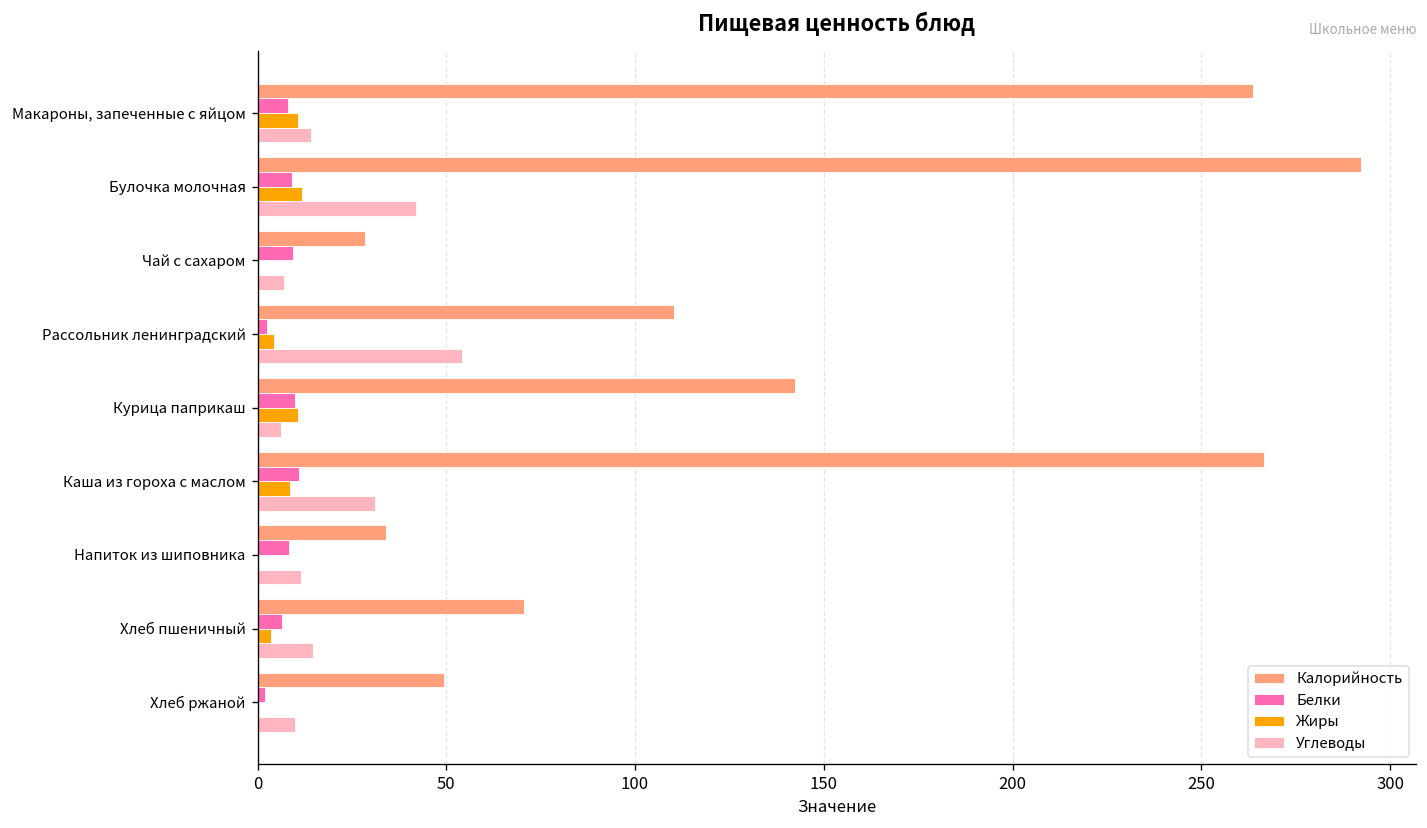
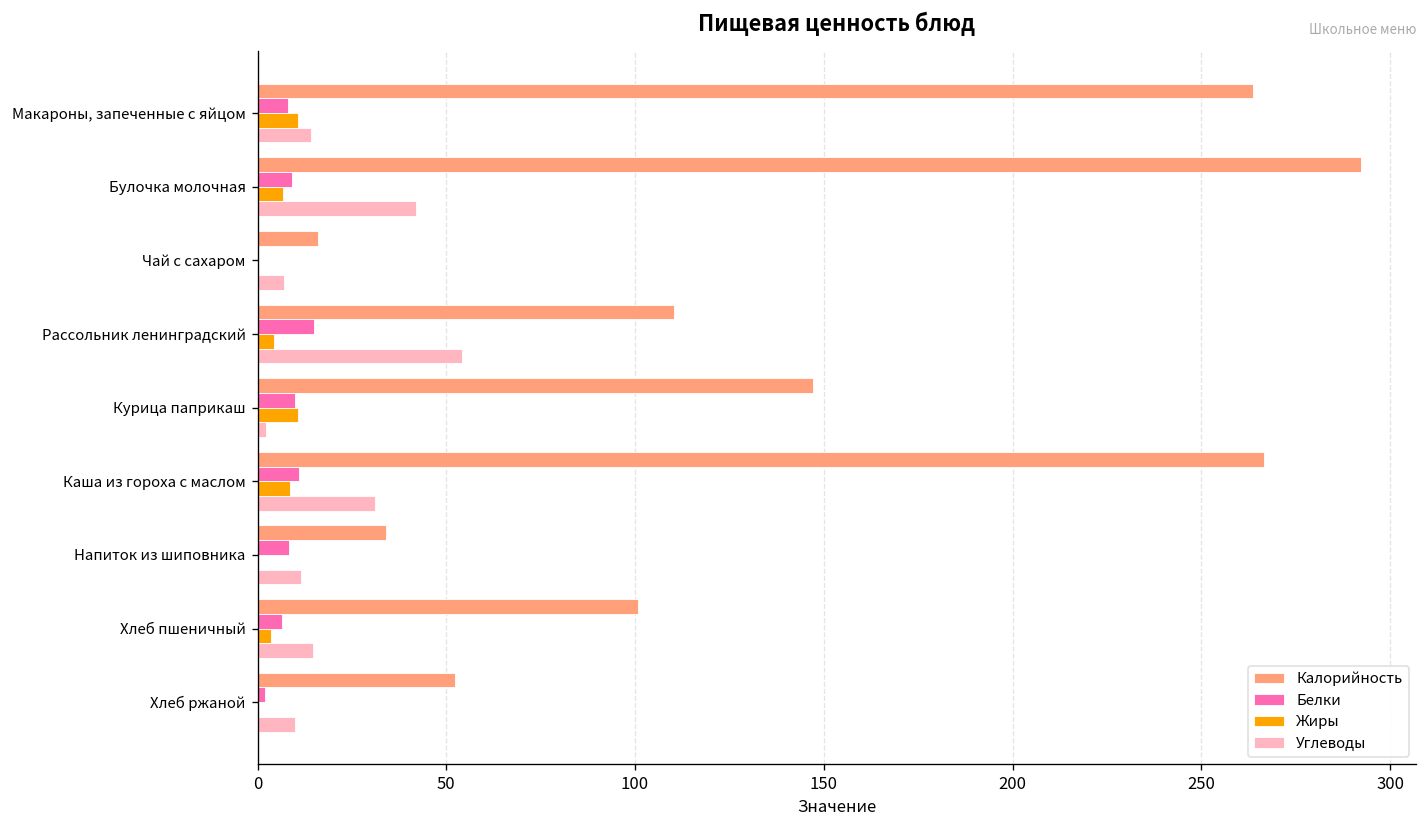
  {
    "Калорийность": {
      "Макароны, запеченные с яйцом": 264,
      "Булочка молочная": 292,
-     "Чай с сахаром": 28,
+     "Чай с сахаром": 16,
      "Рассольник ленинградский": 110,
-     "Курица паприкаш": 142,
+     "Курица паприкаш": 147,
      "Каша из гороха с маслом": 266,
      "Напиток из шиповника": 34,
-     "Хлеб пшеничный": 71,
-     "Хлеб ржаной": 49
+     "Хлеб пшеничный": 101,
+     "Хлеб ржаной": 52
    },
    "Белки": {
      "Макароны, запеченные с яйцом": 8,
      "Булочка молочная": 9,
-     "Чай с сахаром": 10,
-     "Рассольник ленинградский": 2,
+     "Чай с сахаром": 0,
+     "Рассольник ленинградский": 15,
      "Курица паприкаш": 10,
      "Каша из гороха с маслом": 11,
      "Напиток из шиповника": 8,
      "Хлеб пшеничный": 6,
      "Хлеб ржаной": 2
    },
    "Жиры": {
      "Макароны, запеченные с яйцом": 11,
-     "Булочка молочная": 12,
+     "Булочка молочная": 7,
      "Чай с сахаром": 0,
      "Рассольник ленинградский": 4,
      "Курица паприкаш": 11,
      "Каша из гороха с маслом": 9,
      "Хлеб пшеничный": 4
    },
    "Углеводы": {
      "Макароны, запеченные с яйцом": 14,
      "Булочка молочная": 42,
      "Чай с сахаром": 7,
      "Рассольник ленинградский": 54,
-     "Курица паприкаш": 6,
+     "Курица паприкаш": 2,
      "Каша из гороха с маслом": 31,
      "Напиток из шиповника": 11,
      "Хлеб пшеничный": 15,
      "Хлеб ржаной": 10
    }
  }
